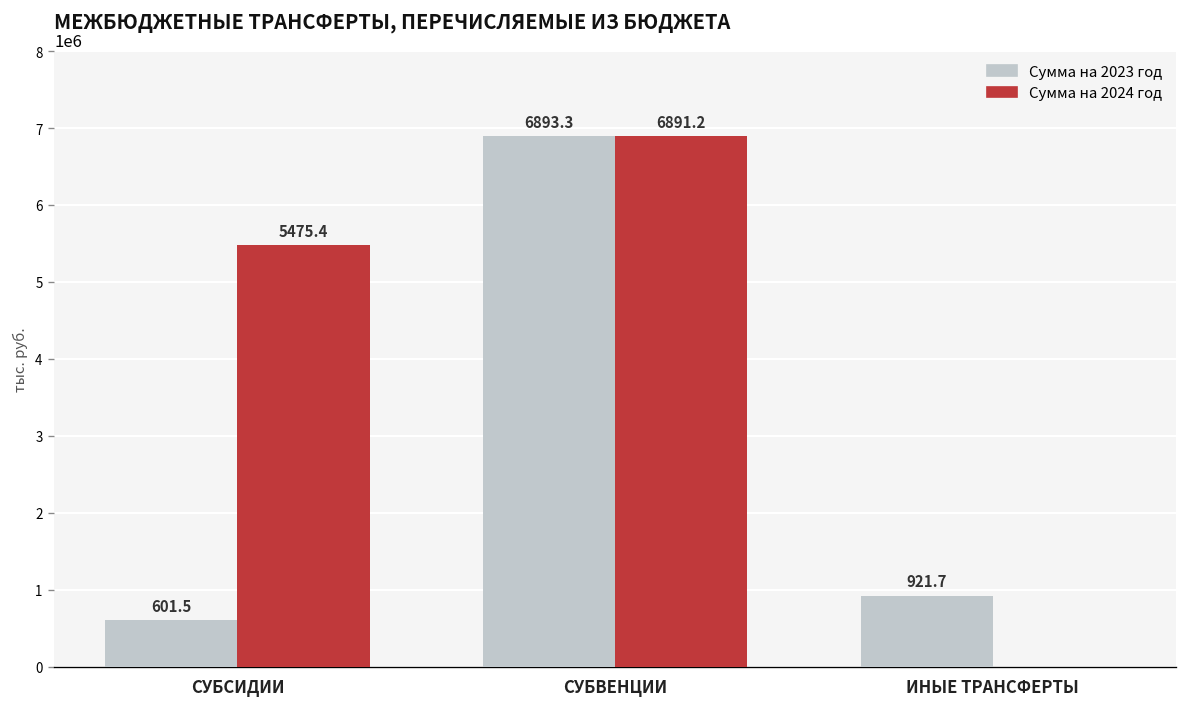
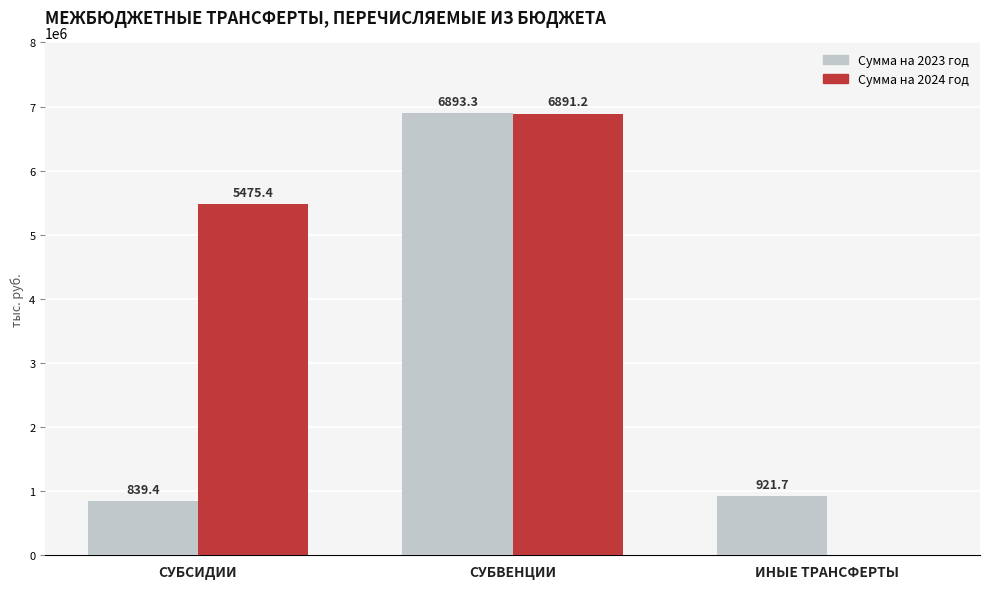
  {
    "Сумма на 2023 год": {
-     "СУБСИДИИ": 601.5
+     "СУБСИДИИ": 839.4
    }
  }
